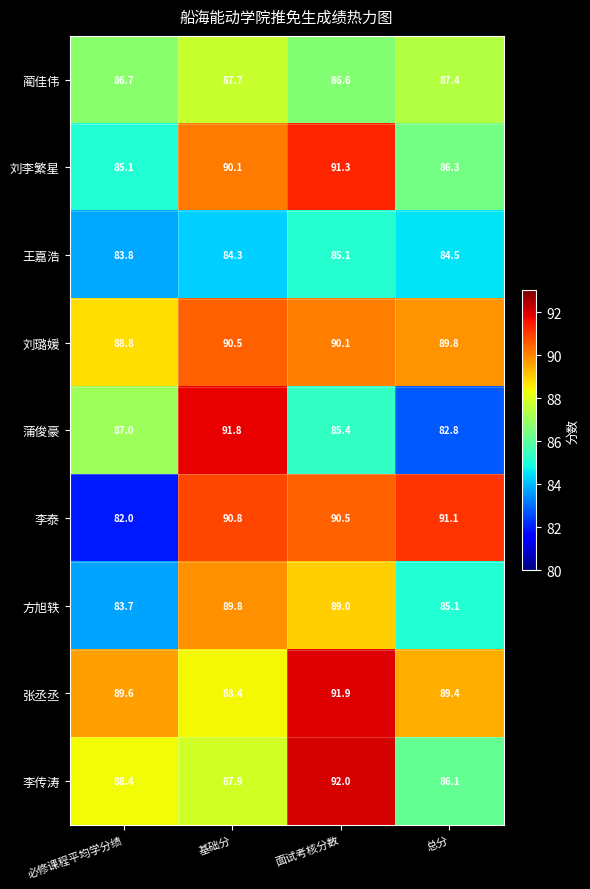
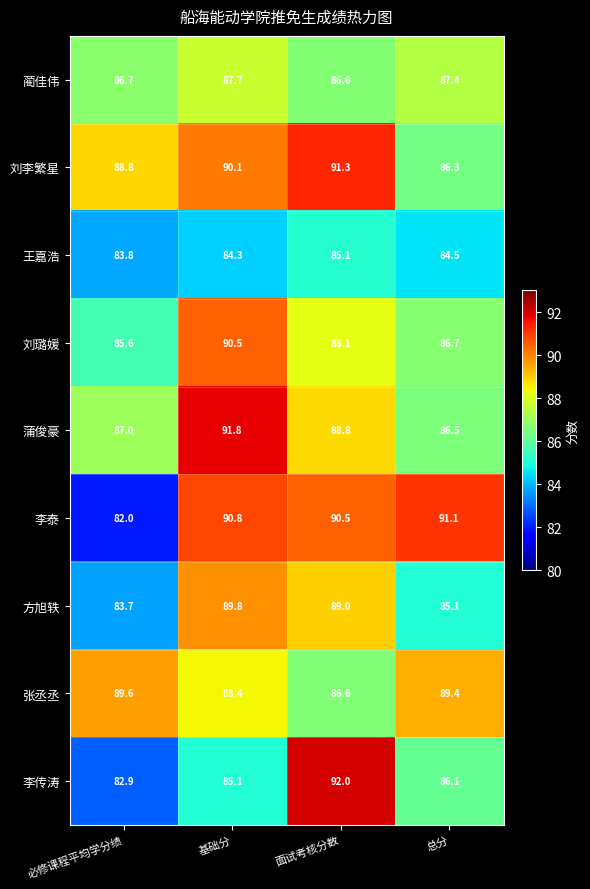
  {
    "蔺佳伟": {
      "必修课程平均学分绩": 86.7,
      "基础分": 87.7,
      "面试考核分数": 86.6,
      "总分": 87.4
    },
    "刘李繁星": {
-     "必修课程平均学分绩": 85.1,
+     "必修课程平均学分绩": 88.8,
      "基础分": 90.1,
      "面试考核分数": 91.3,
      "总分": 86.3
    },
    "王嘉浩": {
      "必修课程平均学分绩": 83.8,
      "基础分": 84.3,
      "面试考核分数": 85.1,
      "总分": 84.5
    },
    "刘璐媛": {
-     "必修课程平均学分绩": 88.8,
+     "必修课程平均学分绩": 85.6,
      "基础分": 90.5,
-     "面试考核分数": 90.1,
-     "总分": 89.8
+     "面试考核分数": 88.1,
+     "总分": 86.7
    },
    "蒲俊豪": {
      "必修课程平均学分绩": 87.0,
      "基础分": 91.8,
-     "面试考核分数": 85.4,
-     "总分": 82.8
+     "面试考核分数": 88.8,
+     "总分": 86.5
    },
    "李泰": {
      "必修课程平均学分绩": 82.0,
      "基础分": 90.8,
      "面试考核分数": 90.5,
      "总分": 91.1
    },
    "方旭轶": {
      "必修课程平均学分绩": 83.7,
      "基础分": 89.8,
      "面试考核分数": 89.0,
      "总分": 85.1
    },
    "张丞丞": {
      "必修课程平均学分绩": 89.6,
      "基础分": 88.4,
-     "面试考核分数": 91.9,
+     "面试考核分数": 86.6,
      "总分": 89.4
    },
    "李传涛": {
-     "必修课程平均学分绩": 88.4,
-     "基础分": 87.9,
+     "必修课程平均学分绩": 82.9,
+     "基础分": 85.1,
      "面试考核分数": 92.0,
      "总分": 86.1
    }
  }
